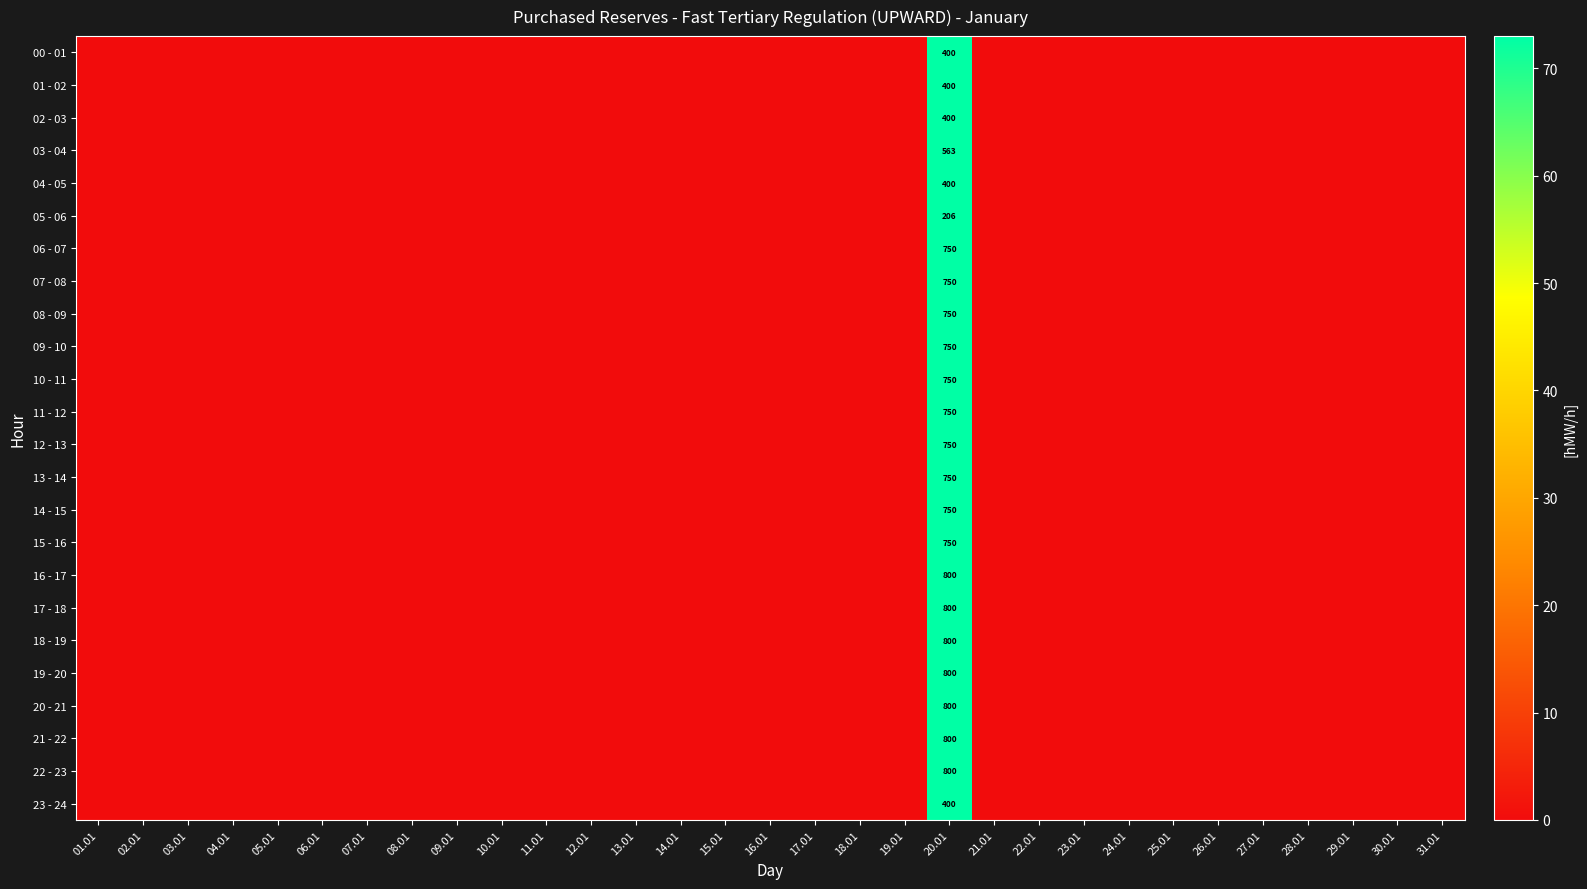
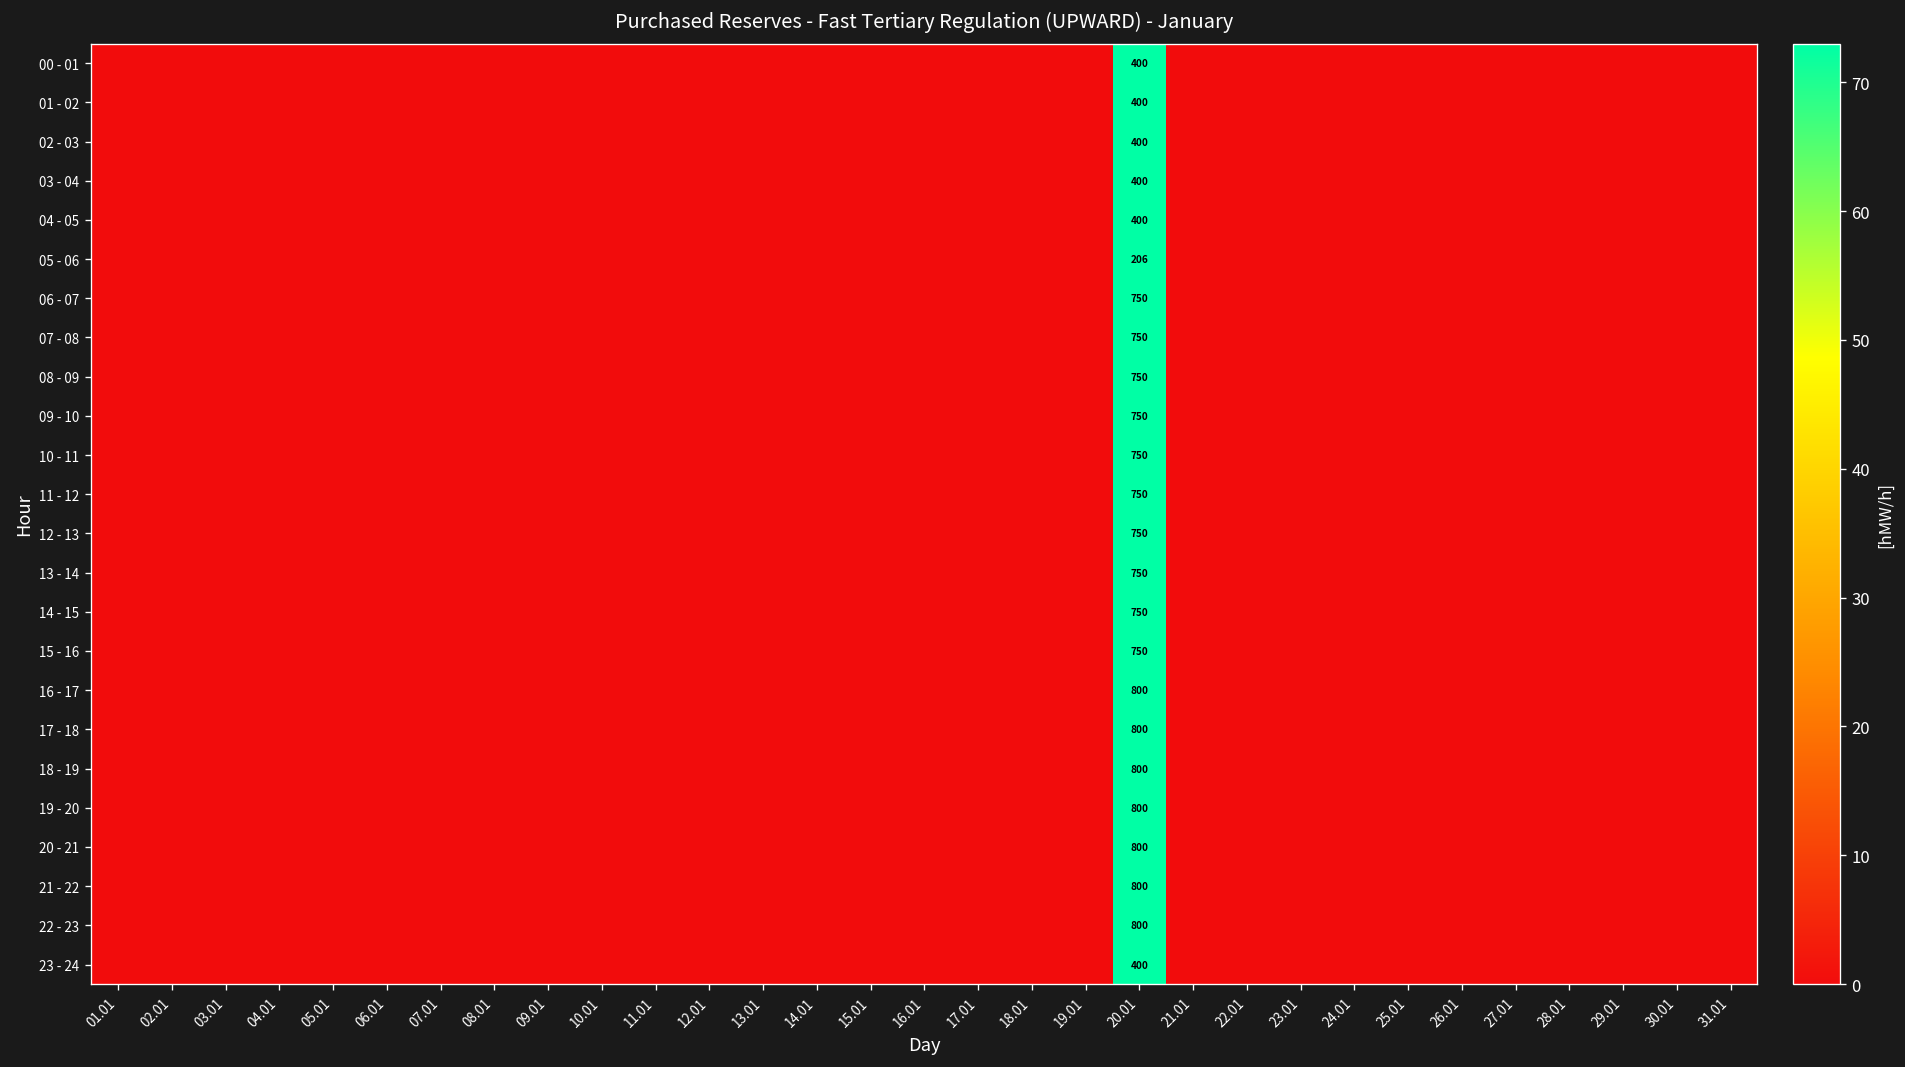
  {
    "00 - 01": {
      "20.01": 400
    },
    "01 - 02": {
      "20.01": 400
    },
    "02 - 03": {
      "20.01": 400
    },
    "03 - 04": {
-     "20.01": 563
+     "20.01": 400
    },
    "04 - 05": {
      "20.01": 400
    },
    "05 - 06": {
      "20.01": 206
    },
    "06 - 07": {
      "20.01": 750
    },
    "07 - 08": {
      "20.01": 750
    },
    "08 - 09": {
      "20.01": 750
    },
    "09 - 10": {
      "20.01": 750
    },
    "10 - 11": {
      "20.01": 750
    },
    "11 - 12": {
      "20.01": 750
    },
    "12 - 13": {
      "20.01": 750
    },
    "13 - 14": {
      "20.01": 750
    },
    "14 - 15": {
      "20.01": 750
    },
    "15 - 16": {
      "20.01": 750
    },
    "16 - 17": {
      "20.01": 800
    },
    "17 - 18": {
      "20.01": 800
    },
    "18 - 19": {
      "20.01": 800
    },
    "19 - 20": {
      "20.01": 800
    },
    "20 - 21": {
      "20.01": 800
    },
    "21 - 22": {
      "20.01": 800
    },
    "22 - 23": {
      "20.01": 800
    },
    "23 - 24": {
      "20.01": 400
    }
  }
